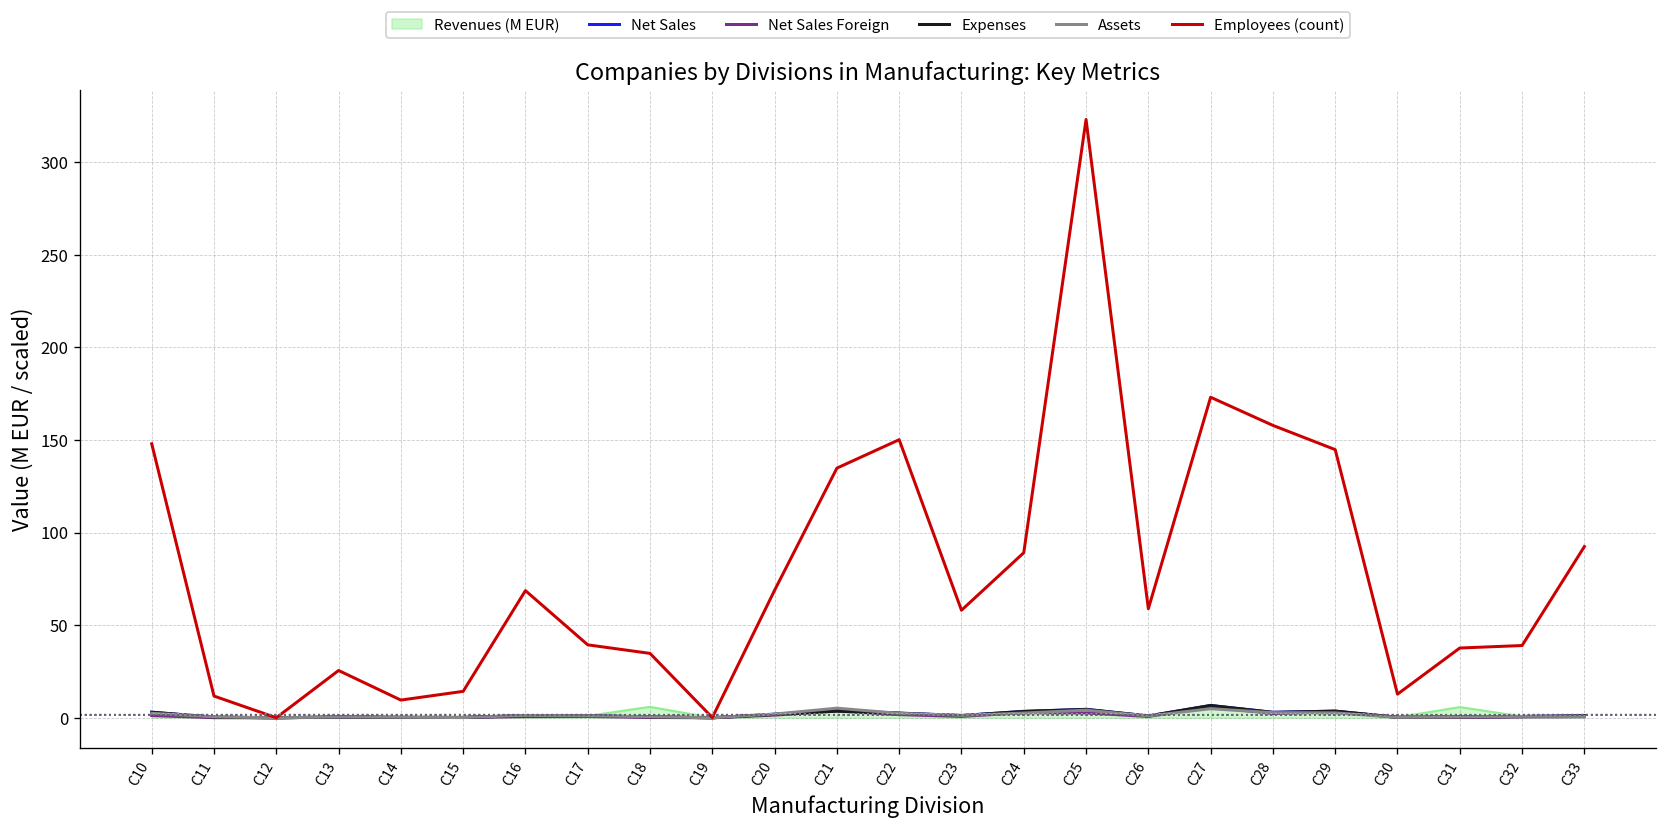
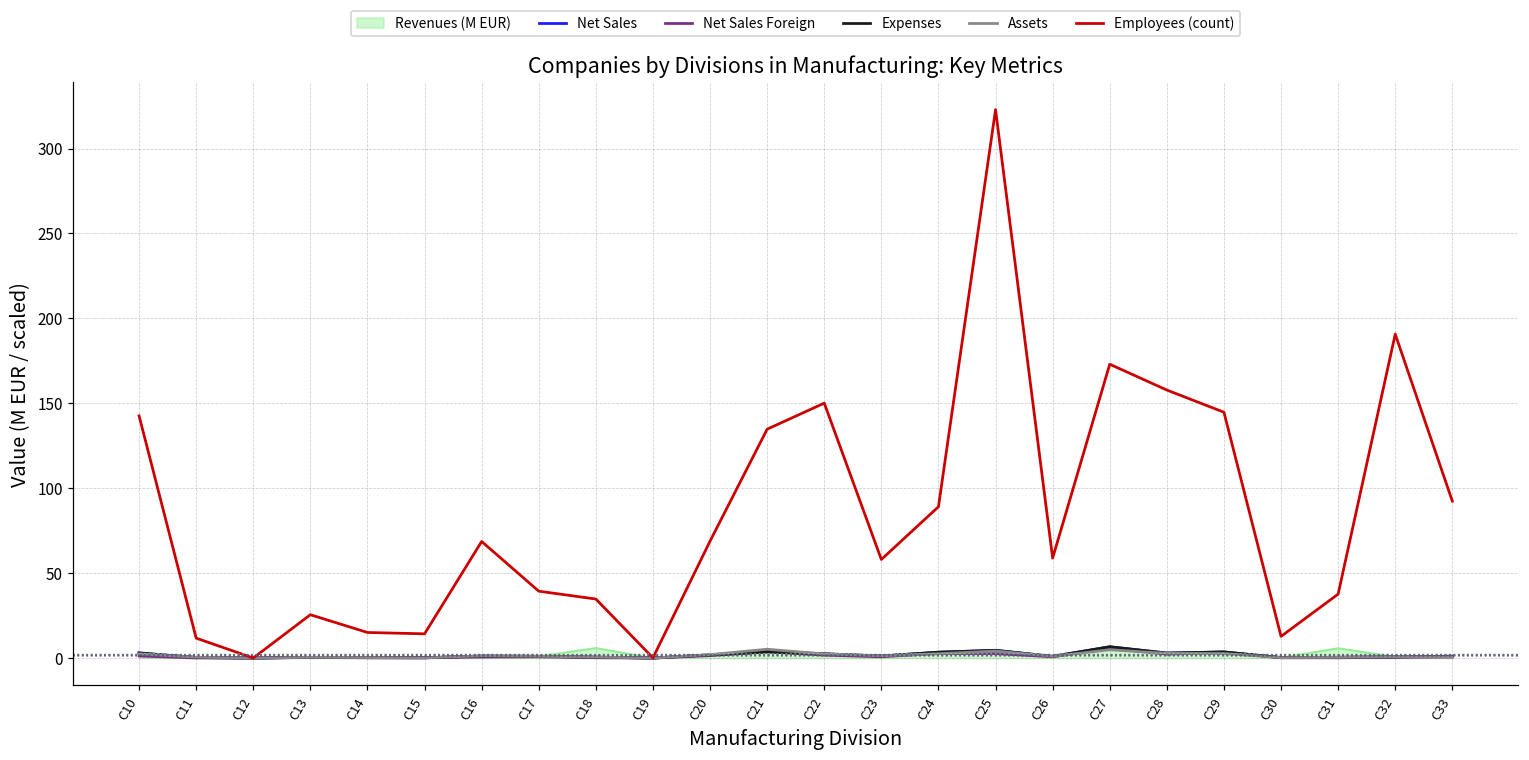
  {
    "Revenues (M EUR)": {
      "C18": 6,
      "C31": 6
    },
    "Employees (count)": {
-     "C10": 148,
+     "C10": 143,
      "C11": 12,
      "C13": 26,
-     "C14": 10,
+     "C14": 15,
      "C15": 14,
      "C16": 69,
      "C17": 39,
      "C18": 35,
      "C20": 69,
      "C21": 135,
      "C22": 150,
      "C23": 58,
      "C24": 89,
      "C25": 323,
      "C26": 59,
      "C27": 173,
      "C28": 158,
      "C29": 145,
      "C30": 13,
      "C31": 38,
-     "C32": 39,
+     "C32": 191,
      "C33": 92
    }
  }
